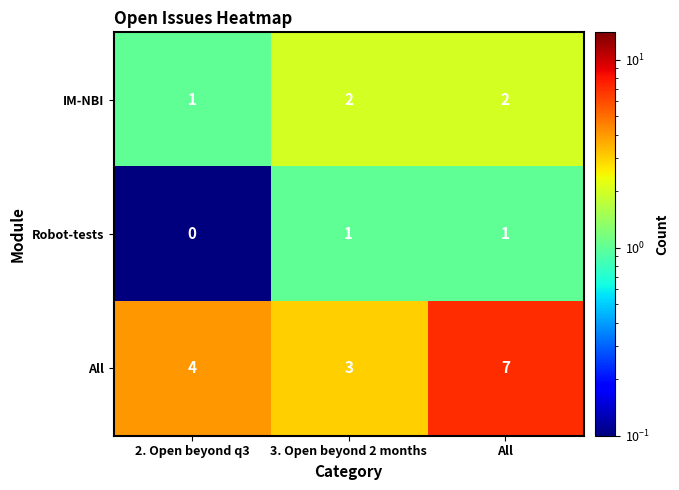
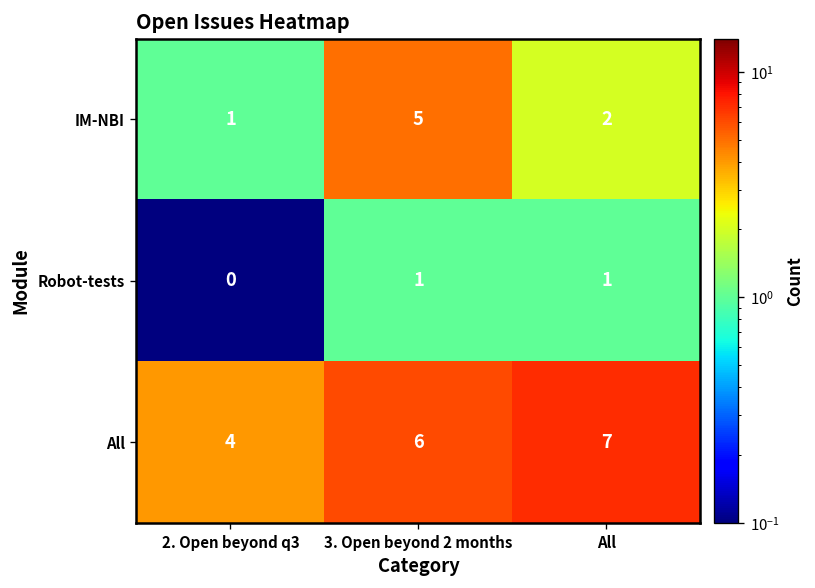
  {
    "IM-NBI": {
      "2. Open beyond q3": 1,
-     "3. Open beyond 2 months": 2,
+     "3. Open beyond 2 months": 5,
      "All": 2
    },
    "Robot-tests": {
      "2. Open beyond q3": 0,
      "3. Open beyond 2 months": 1,
      "All": 1
    },
    "All": {
      "2. Open beyond q3": 4,
-     "3. Open beyond 2 months": 3,
+     "3. Open beyond 2 months": 6,
      "All": 7
    }
  }
